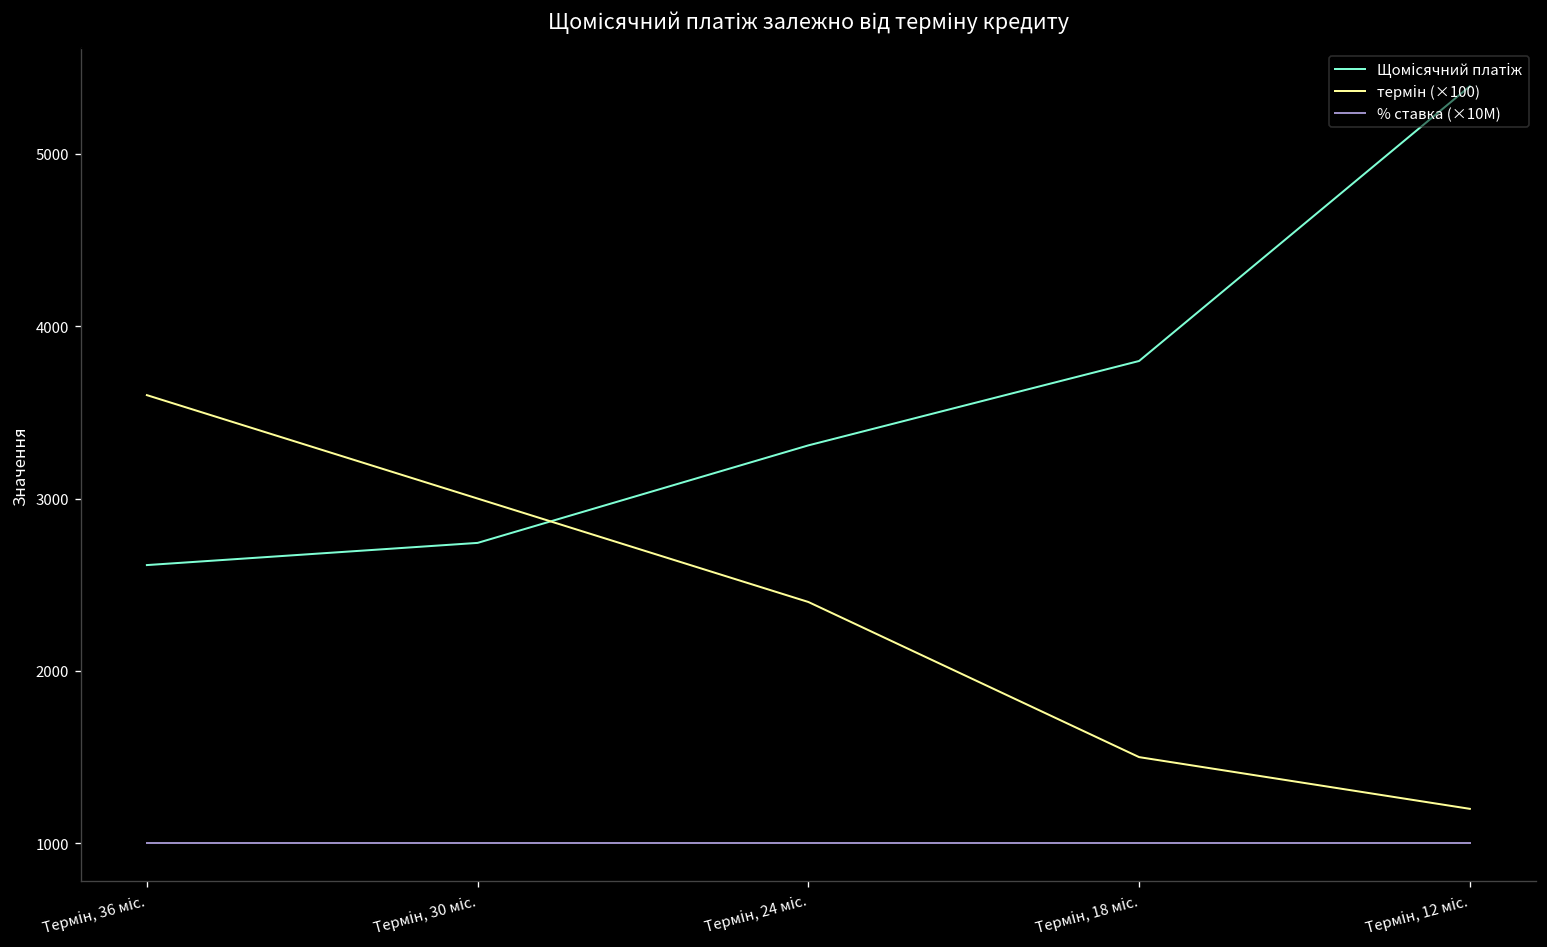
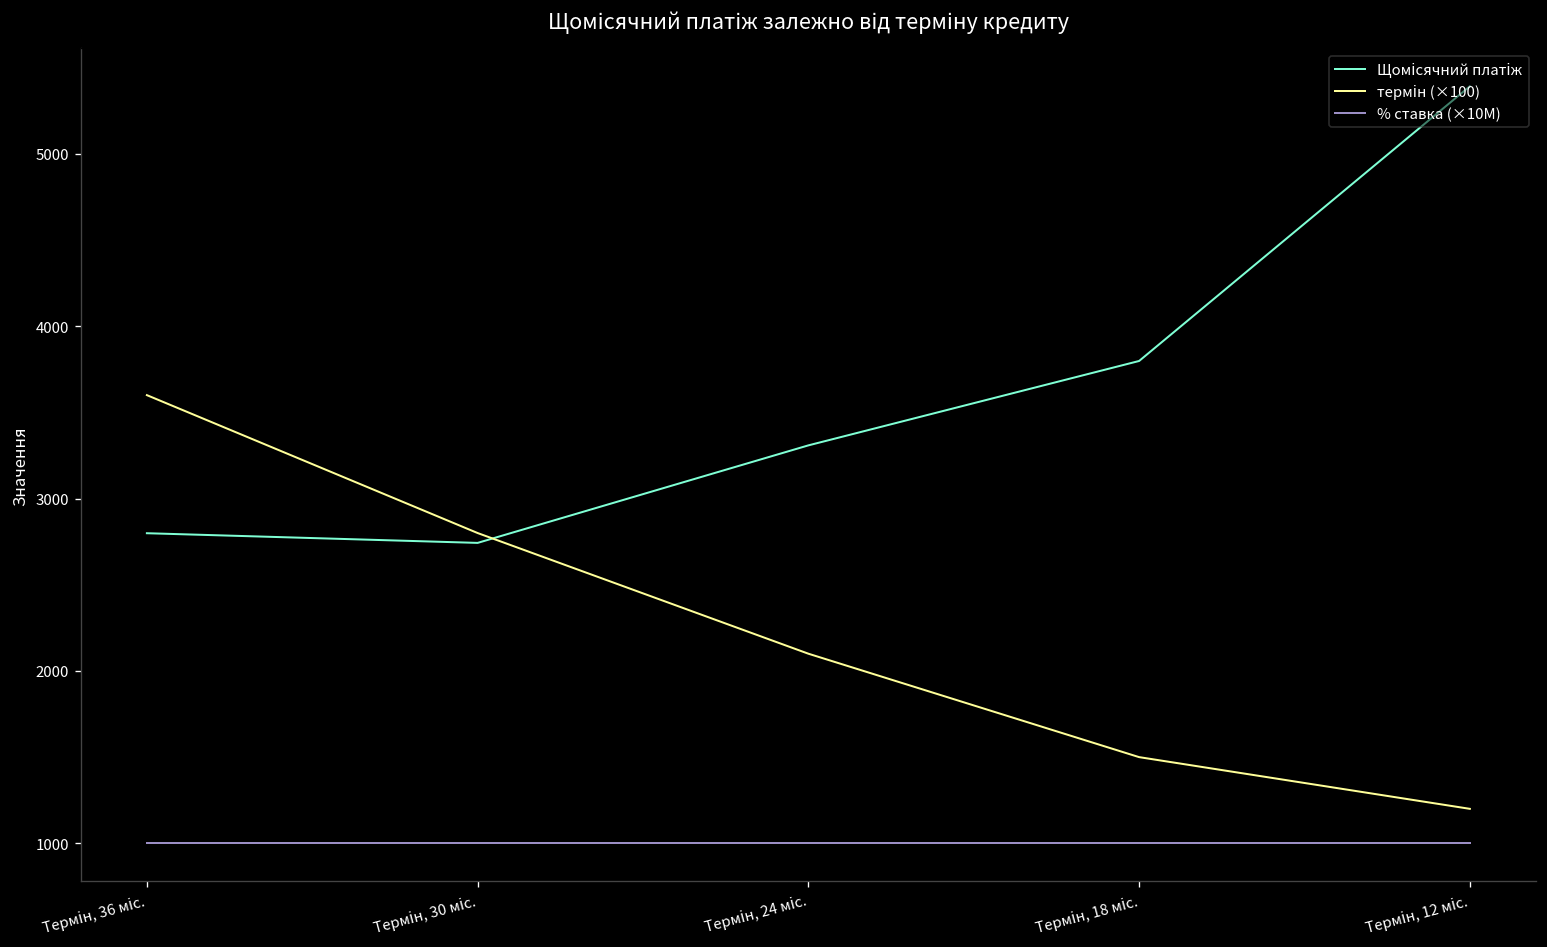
  {
    "Щомісячний платіж": {
-     "Термін, 36 міс.": 2610,
+     "Термін, 36 міс.": 2800,
      "Термін, 30 міс.": 2740,
      "Термін, 24 міс.": 3310,
      "Термін, 18 міс.": 3800
    },
    "термін (×100)": {
      "Термін, 36 міс.": 3600,
-     "Термін, 30 міс.": 3000,
-     "Термін, 24 міс.": 2400,
+     "Термін, 30 міс.": 2800,
+     "Термін, 24 міс.": 2100,
      "Термін, 18 міс.": 1500,
      "Термін, 12 міс.": 1200
    },
    "% ставка (×10M)": {
      "Термін, 36 міс.": 1000,
      "Термін, 30 міс.": 1000,
      "Термін, 24 міс.": 1000,
      "Термін, 18 міс.": 1000,
      "Термін, 12 міс.": 1000
    }
  }
